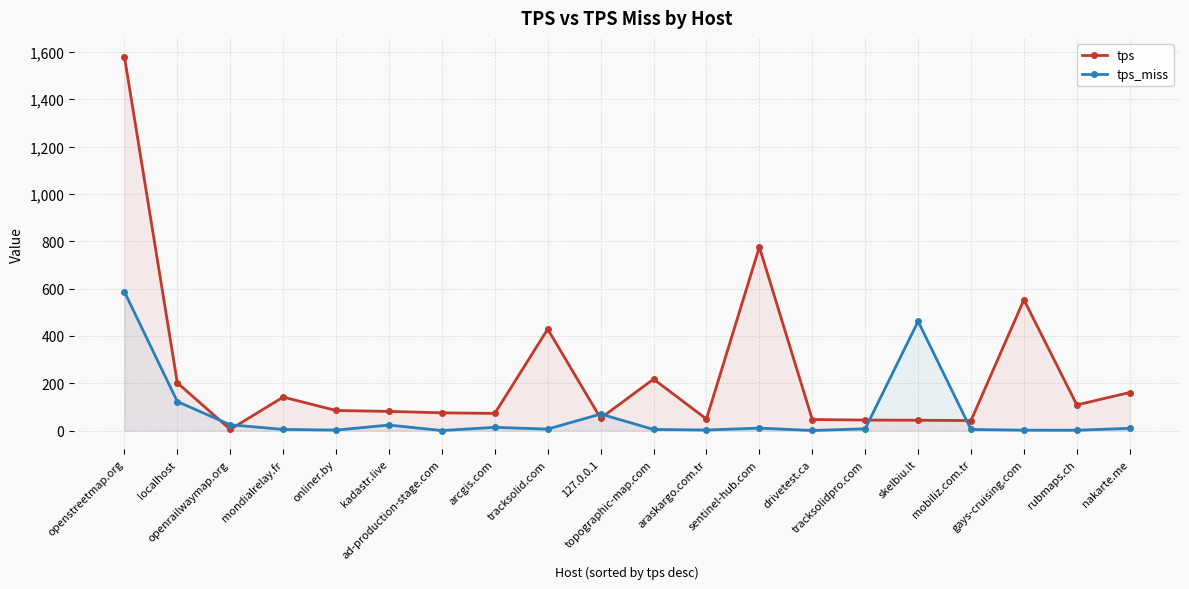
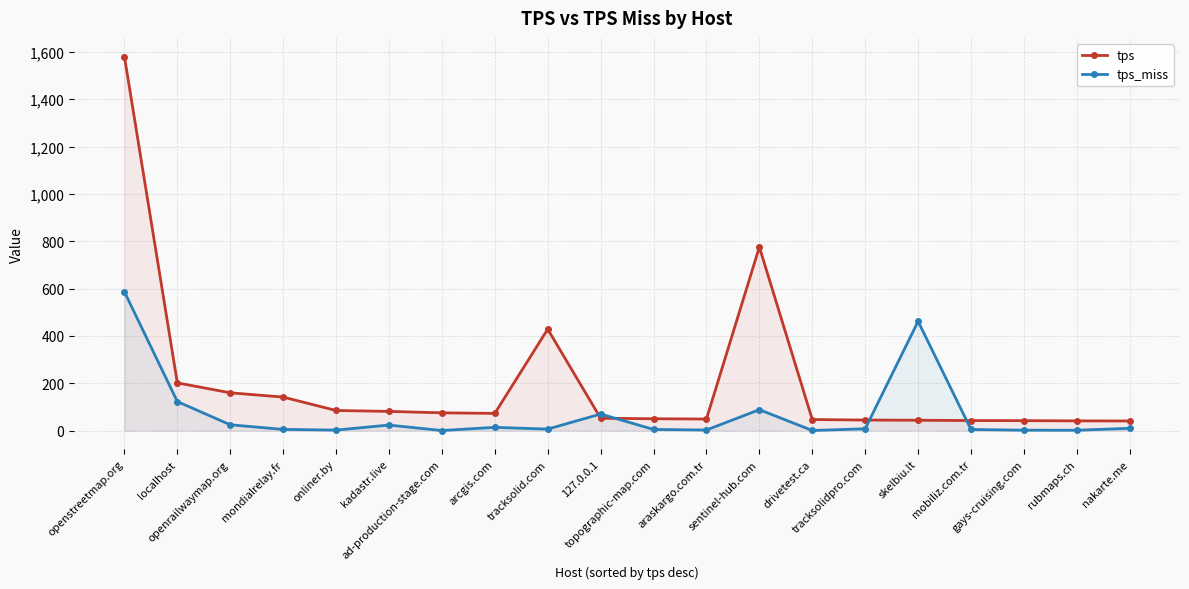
  {
    "tps": {
      "openstreetmap.org": "1,580",
      "localhost": "200",
-     "openrailwaymap.org": "0",
+     "openrailwaymap.org": "160",
      "mondialrelay.fr": "140",
      "onliner.by": "80",
      "kadastr.live": "80",
      "ad-production-stage.com": "70",
      "arcgis.com": "70",
      "tracksolid.com": "430",
      "127.0.0.1": "50",
-     "topographic-map.com": "220",
+     "topographic-map.com": "50",
      "araskargo.com.tr": "50",
      "sentinel-hub.com": "780",
      "drivetest.ca": "50",
      "tracksolidpro.com": "40",
      "skelbiu.lt": "40",
      "mobiliz.com.tr": "40",
-     "gays-cruising.com": "550",
-     "rubmaps.ch": "110",
-     "nakarte.me": "160"
+     "gays-cruising.com": "40",
+     "rubmaps.ch": "40",
+     "nakarte.me": "40"
    },
    "tps_miss": {
      "openstreetmap.org": "590",
      "localhost": "120",
      "openrailwaymap.org": "20",
      "mondialrelay.fr": "0",
      "onliner.by": "0",
      "kadastr.live": "20",
      "ad-production-stage.com": "0",
      "arcgis.com": "10",
      "tracksolid.com": "10",
      "127.0.0.1": "70",
      "topographic-map.com": "0",
      "araskargo.com.tr": "0",
-     "sentinel-hub.com": "10",
+     "sentinel-hub.com": "90",
      "drivetest.ca": "0",
      "tracksolidpro.com": "10",
      "skelbiu.lt": "460",
      "mobiliz.com.tr": "0",
      "gays-cruising.com": "0",
      "rubmaps.ch": "0",
      "nakarte.me": "10"
    }
  }
